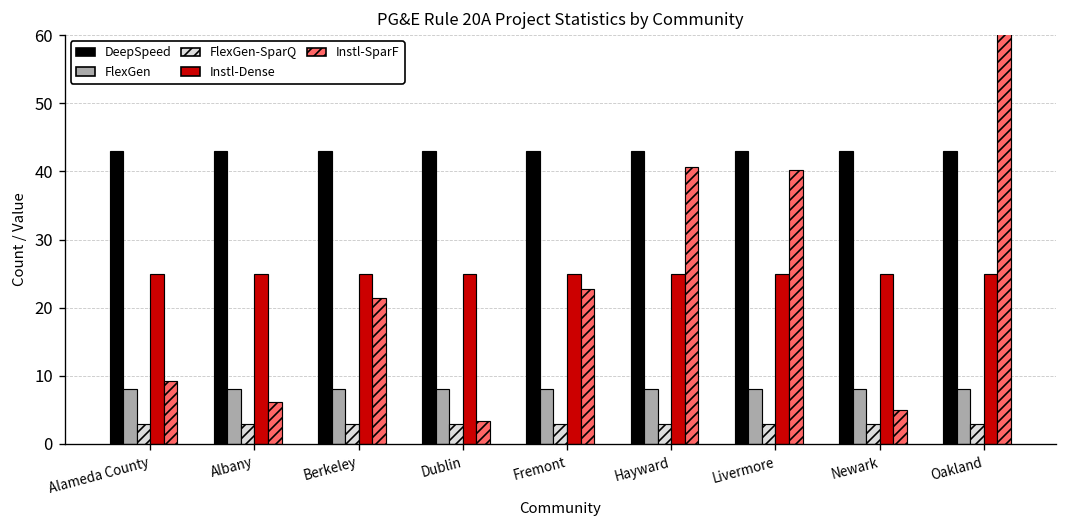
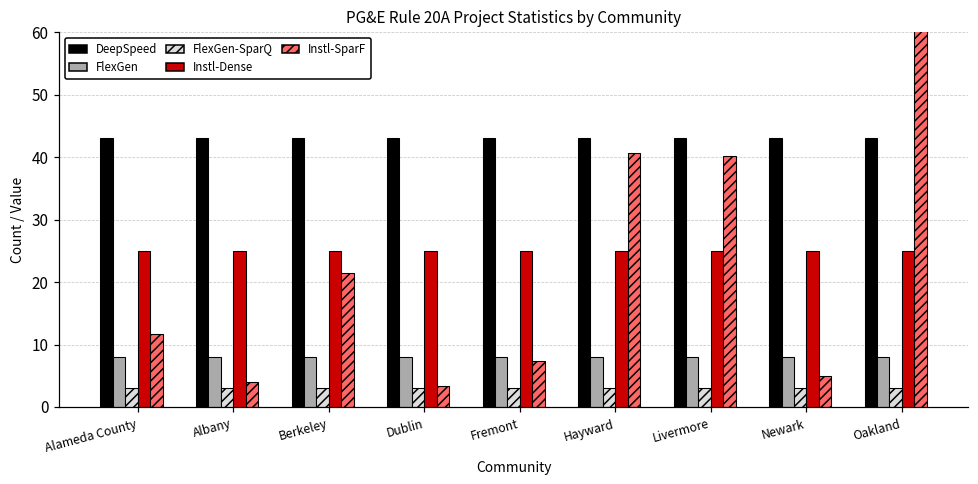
  {
    "DeepSpeed": {
      "Alameda County": 43,
      "Albany": 43,
      "Berkeley": 43,
      "Dublin": 43,
      "Fremont": 43,
      "Hayward": 43,
      "Livermore": 43,
      "Newark": 43,
      "Oakland": 43
    },
    "FlexGen": {
      "Alameda County": 8,
      "Albany": 8,
      "Berkeley": 8,
      "Dublin": 8,
      "Fremont": 8,
      "Hayward": 8,
      "Livermore": 8,
      "Newark": 8,
      "Oakland": 8
    },
    "FlexGen-SparQ": {
      "Alameda County": 3,
      "Albany": 3,
      "Berkeley": 3,
      "Dublin": 3,
      "Fremont": 3,
      "Hayward": 3,
      "Livermore": 3,
      "Newark": 3,
      "Oakland": 3
    },
    "Instl-Dense": {
      "Alameda County": 25,
      "Albany": 25,
      "Berkeley": 25,
      "Dublin": 25,
      "Fremont": 25,
      "Hayward": 25,
      "Livermore": 25,
      "Newark": 25,
      "Oakland": 25
    },
    "Instl-SparF": {
-     "Alameda County": 9,
-     "Albany": 6,
+     "Alameda County": 12,
+     "Albany": 4,
      "Berkeley": 21,
      "Dublin": 3,
-     "Fremont": 23,
+     "Fremont": 7,
      "Hayward": 41,
      "Livermore": 40,
      "Newark": 5
    }
  }
